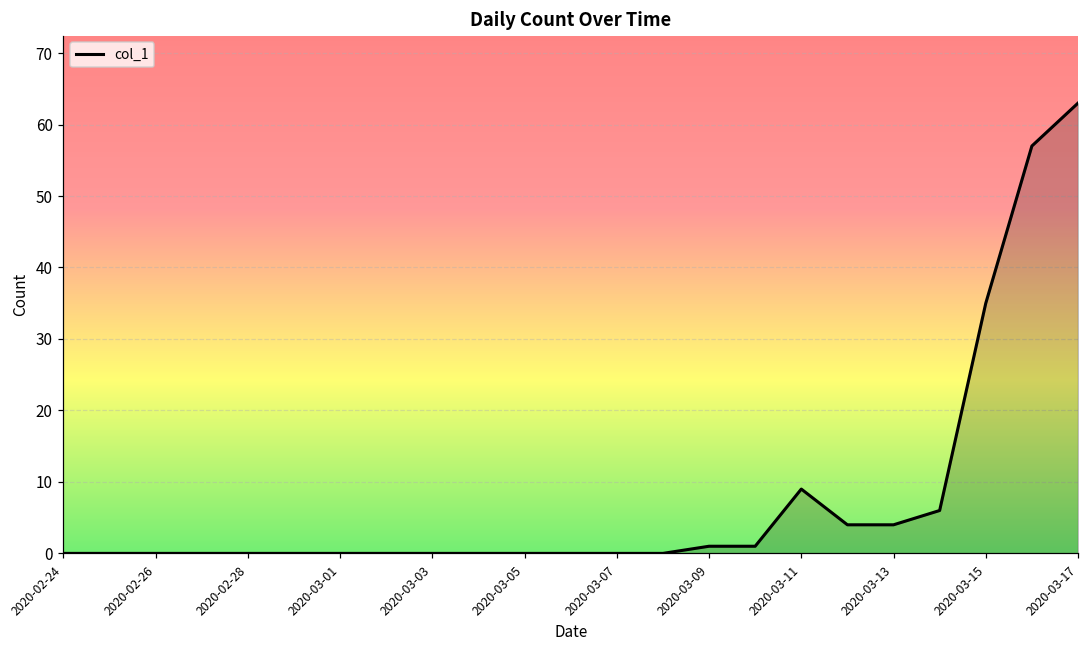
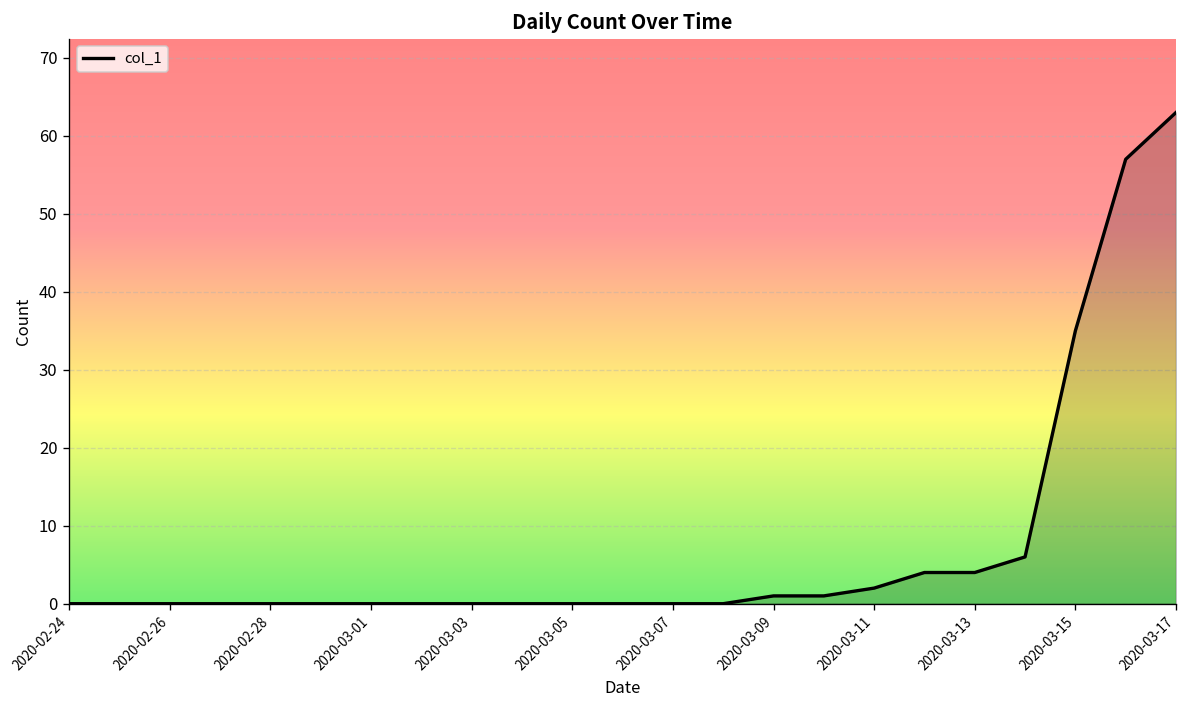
  {
    "2020-02-24": 0,
    "2020-02-26": 0,
    "2020-02-28": 0,
    "2020-03-01": 0,
    "2020-03-03": 0,
    "2020-03-05": 0,
    "2020-03-07": 0,
    "2020-03-09": 1,
-   "2020-03-11": 9,
+   "2020-03-11": 2,
    "2020-03-13": 4,
    "2020-03-15": 35,
    "2020-03-17": 63
  }
